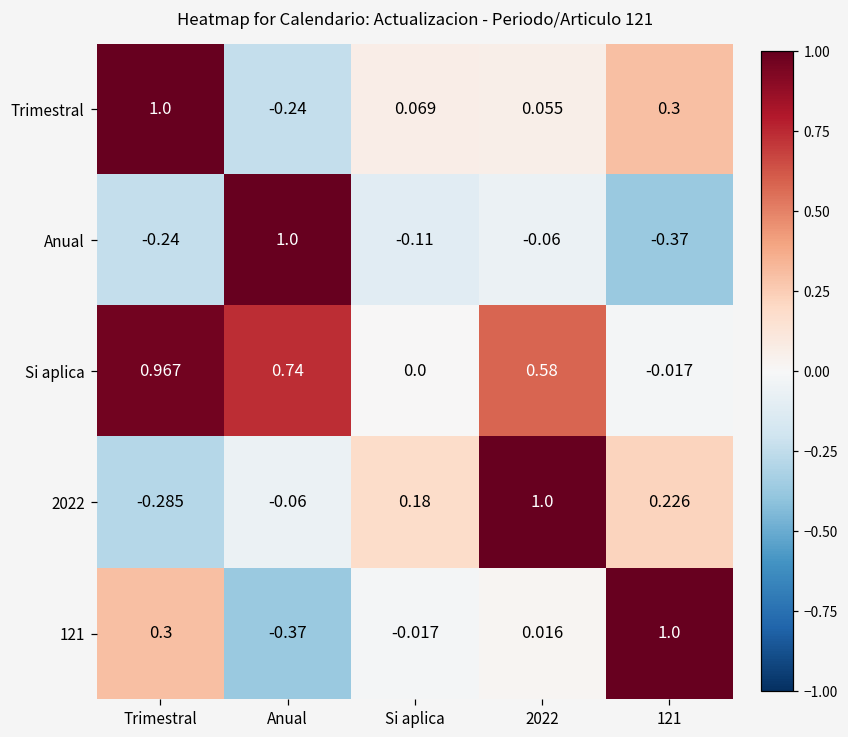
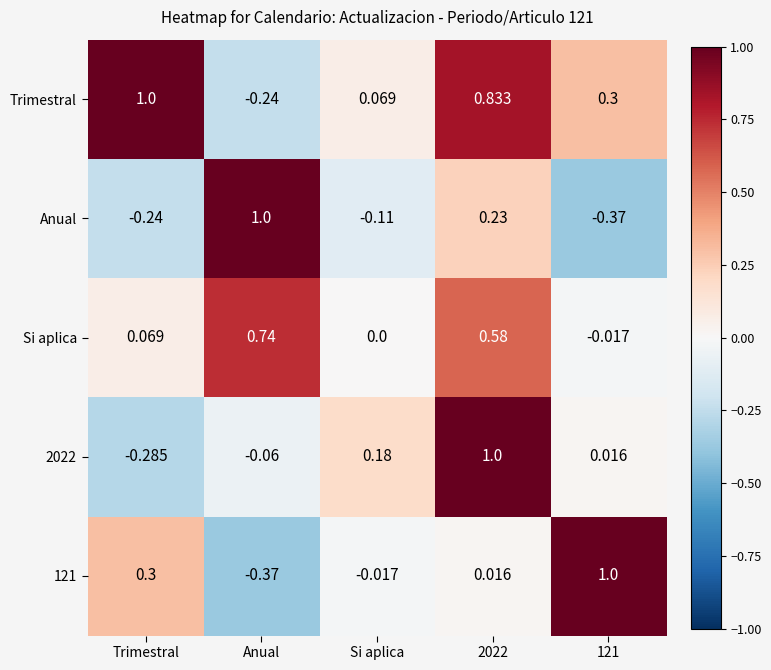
  {
    "Trimestral": {
      "Trimestral": 1.0,
      "Anual": -0.24,
      "Si aplica": 0.069,
-     "2022": 0.055,
+     "2022": 0.833,
      "121": 0.3
    },
    "Anual": {
      "Trimestral": -0.24,
      "Anual": 1.0,
      "Si aplica": -0.11,
-     "2022": -0.06,
+     "2022": 0.23,
      "121": -0.37
    },
    "Si aplica": {
-     "Trimestral": 0.967,
+     "Trimestral": 0.069,
      "Anual": 0.74,
      "Si aplica": 0.0,
      "2022": 0.58,
      "121": -0.017
    },
    "2022": {
      "Trimestral": -0.285,
      "Anual": -0.06,
      "Si aplica": 0.18,
      "2022": 1.0,
-     "121": 0.226
+     "121": 0.016
    },
    "121": {
      "Trimestral": 0.3,
      "Anual": -0.37,
      "Si aplica": -0.017,
      "2022": 0.016,
      "121": 1.0
    }
  }
